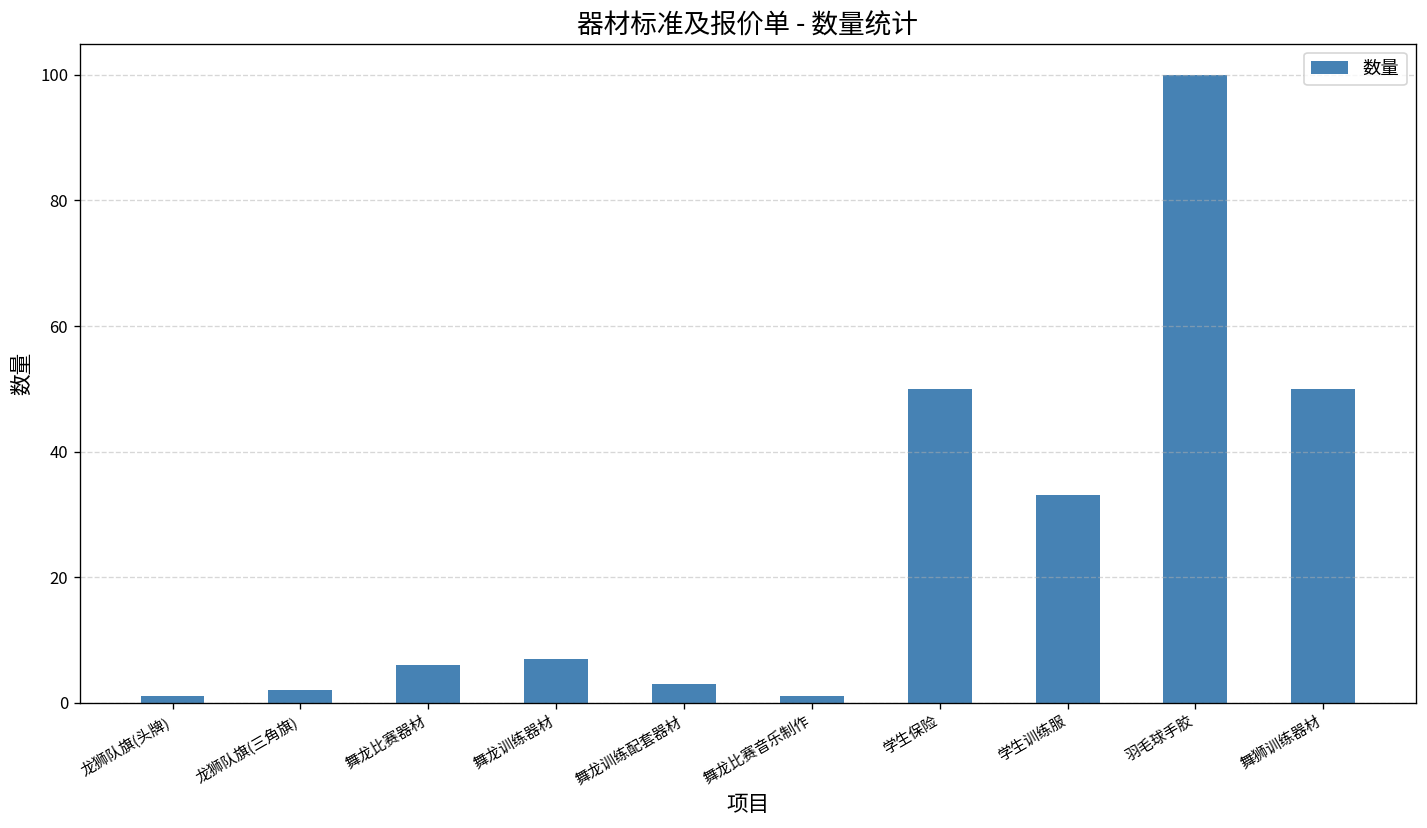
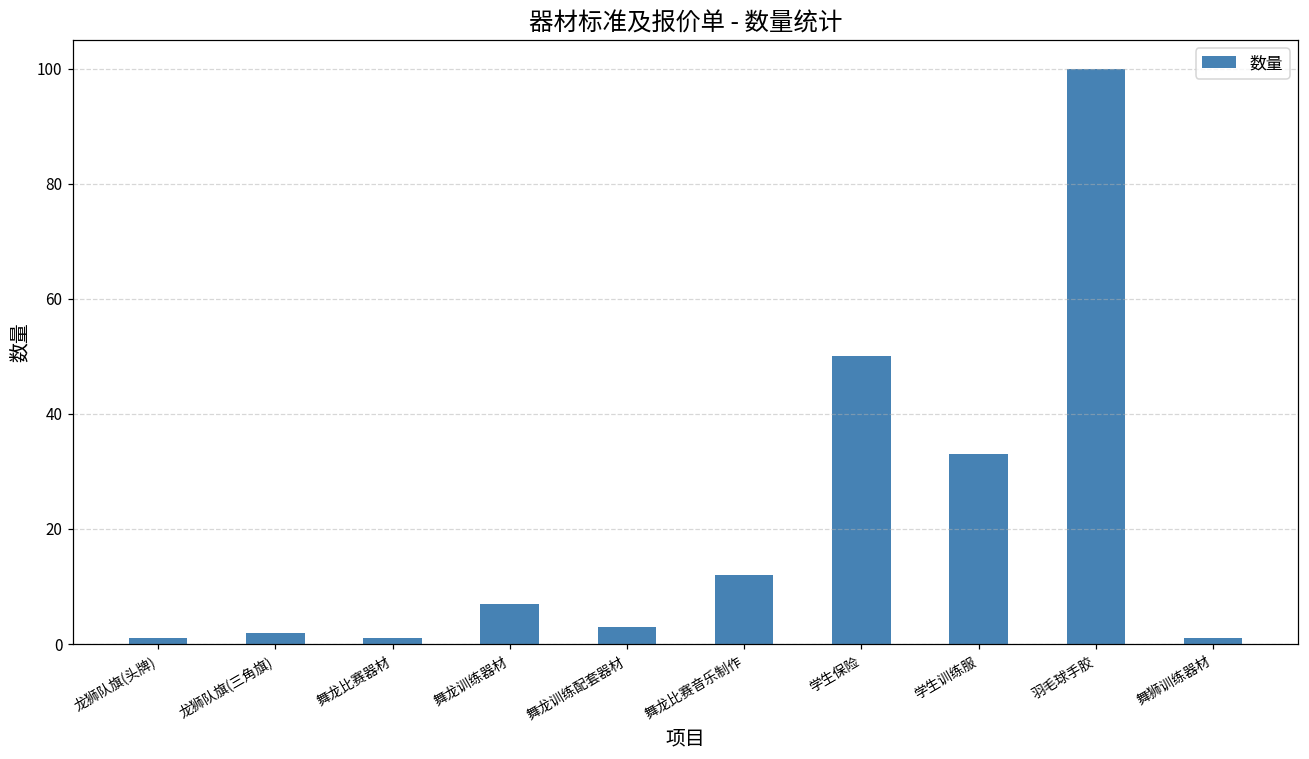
  {
    "龙狮队旗(头牌)": 1,
    "龙狮队旗(三角旗)": 2,
-   "舞龙比赛器材": 6,
+   "舞龙比赛器材": 1,
    "舞龙训练器材": 7,
    "舞龙训练配套器材": 3,
-   "舞龙比赛音乐制作": 1,
+   "舞龙比赛音乐制作": 12,
    "学生保险": 50,
    "学生训练服": 33,
    "羽毛球手胶": 100,
-   "舞狮训练器材": 50
+   "舞狮训练器材": 1
  }
